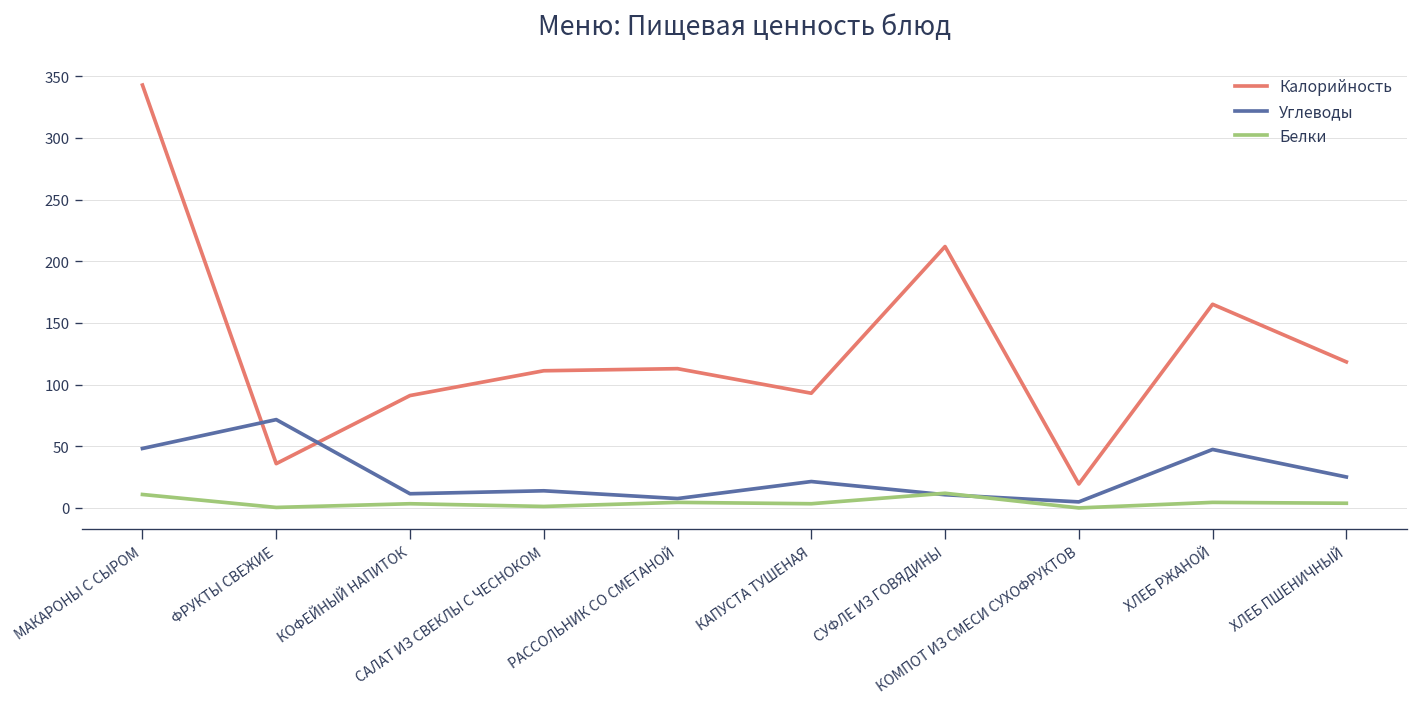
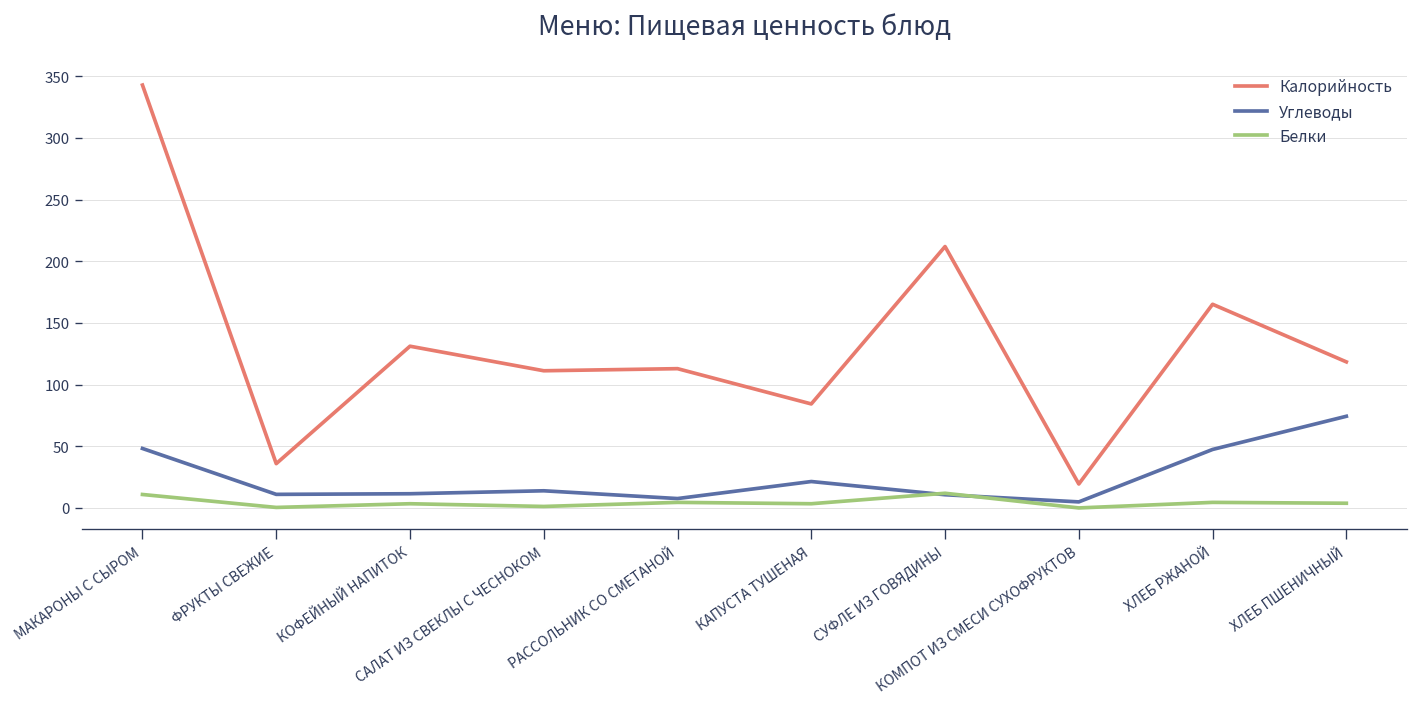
  {
    "Калорийность": {
      "МАКАРОНЫ С СЫРОМ": 343,
      "ФРУКТЫ СВЕЖИЕ": 36,
-     "КОФЕЙНЫЙ НАПИТОК": 91,
+     "КОФЕЙНЫЙ НАПИТОК": 131,
      "САЛАТ ИЗ СВЕКЛЫ С ЧЕСНОКОМ": 111,
      "РАССОЛЬНИК СО СМЕТАНОЙ": 113,
-     "КАПУСТА ТУШЕНАЯ": 93,
+     "КАПУСТА ТУШЕНАЯ": 84,
      "СУФЛЕ ИЗ ГОВЯДИНЫ": 212,
      "КОМПОТ ИЗ СМЕСИ СУХОФРУКТОВ": 19,
      "ХЛЕБ РЖАНОЙ": 165,
      "ХЛЕБ ПШЕНИЧНЫЙ": 118
    },
    "Углеводы": {
      "МАКАРОНЫ С СЫРОМ": 48,
-     "ФРУКТЫ СВЕЖИЕ": 72,
+     "ФРУКТЫ СВЕЖИЕ": 11,
      "КОФЕЙНЫЙ НАПИТОК": 12,
      "САЛАТ ИЗ СВЕКЛЫ С ЧЕСНОКОМ": 14,
      "РАССОЛЬНИК СО СМЕТАНОЙ": 8,
      "КАПУСТА ТУШЕНАЯ": 21,
      "КОМПОТ ИЗ СМЕСИ СУХОФРУКТОВ": 5,
      "ХЛЕБ РЖАНОЙ": 47,
-     "ХЛЕБ ПШЕНИЧНЫЙ": 25
+     "ХЛЕБ ПШЕНИЧНЫЙ": 74
    },
    "Белки": {
      "МАКАРОНЫ С СЫРОМ": 11,
      "ФРУКТЫ СВЕЖИЕ": 0,
      "КОФЕЙНЫЙ НАПИТОК": 3,
      "САЛАТ ИЗ СВЕКЛЫ С ЧЕСНОКОМ": 1,
      "РАССОЛЬНИК СО СМЕТАНОЙ": 5,
      "КАПУСТА ТУШЕНАЯ": 3,
      "КОМПОТ ИЗ СМЕСИ СУХОФРУКТОВ": 0,
      "ХЛЕБ РЖАНОЙ": 5,
      "ХЛЕБ ПШЕНИЧНЫЙ": 4
    }
  }
